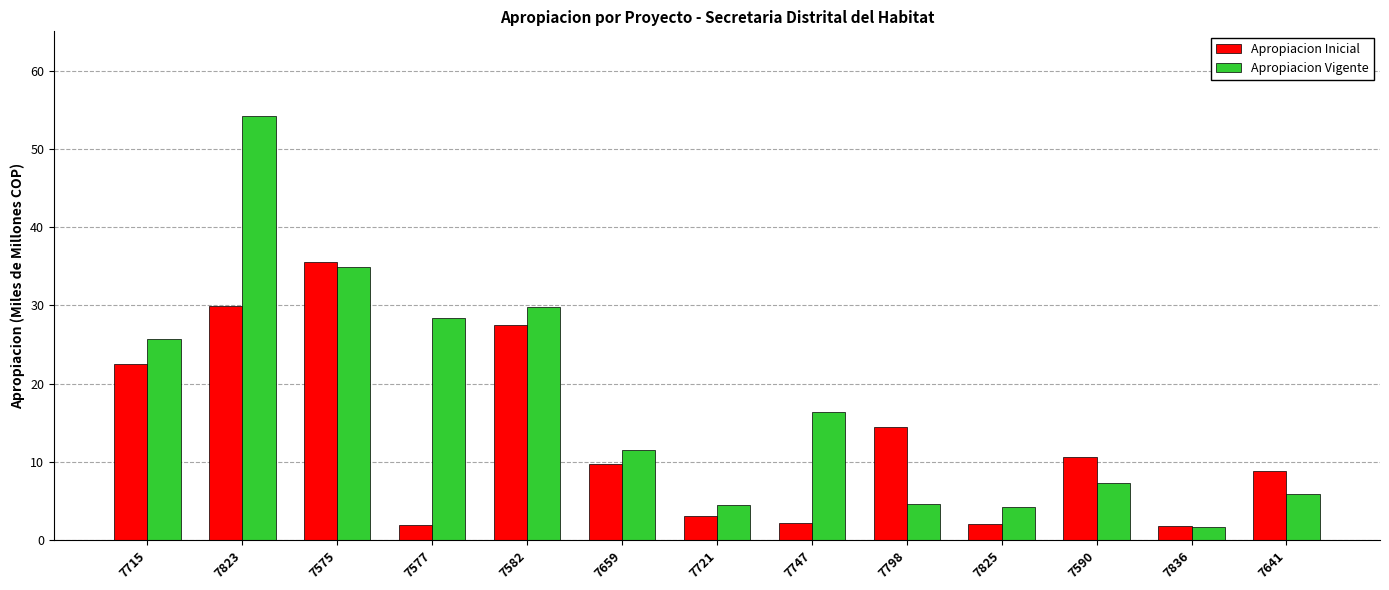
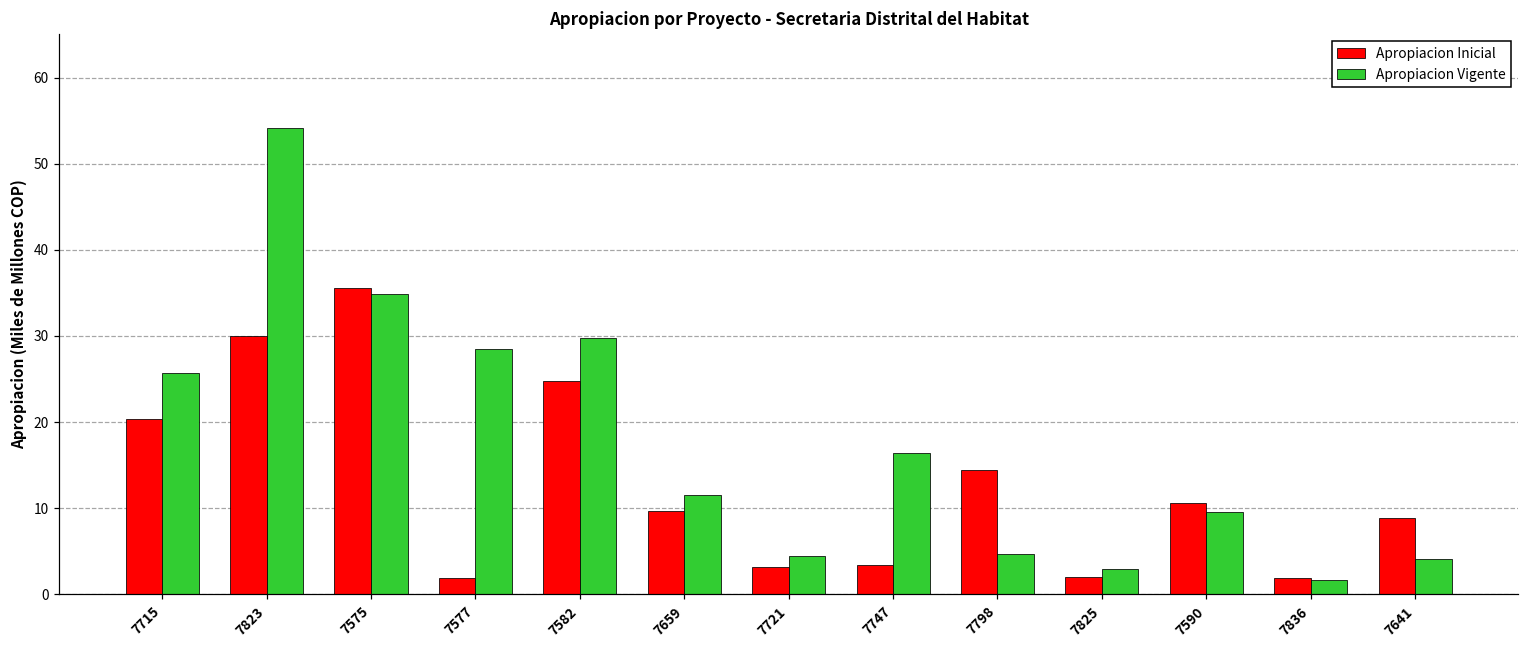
  {
    "Apropiacion Inicial": {
-     "7715": 22,
+     "7715": 20,
      "7823": 30,
      "7575": 36,
      "7577": 2,
-     "7582": 28,
+     "7582": 25,
      "7659": 10,
      "7721": 3,
-     "7747": 2,
+     "7747": 3,
      "7798": 14,
      "7825": 2,
      "7590": 11,
      "7836": 2,
      "7641": 9
    },
    "Apropiacion Vigente": {
      "7715": 26,
      "7823": 54,
      "7575": 35,
      "7577": 28,
      "7582": 30,
      "7659": 12,
      "7721": 4,
      "7747": 16,
      "7798": 5,
-     "7825": 4,
-     "7590": 7,
+     "7825": 3,
+     "7590": 10,
      "7836": 2,
-     "7641": 6
+     "7641": 4
    }
  }
